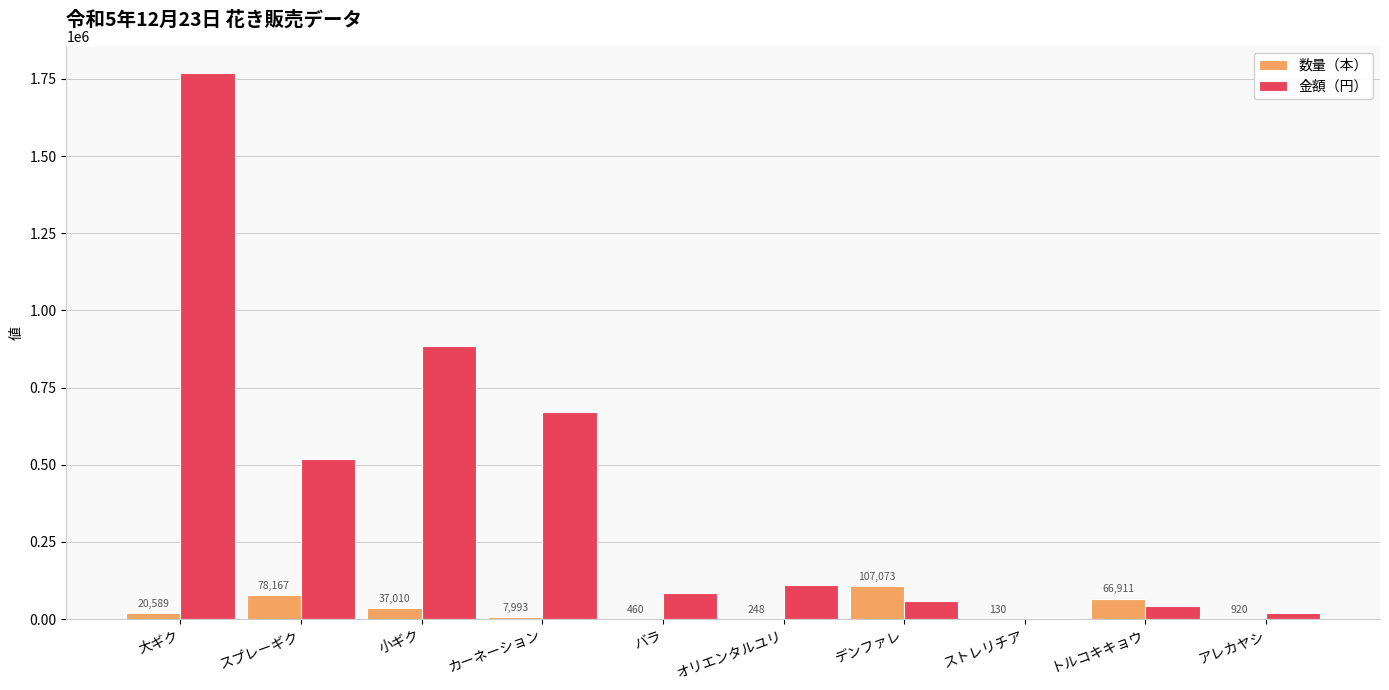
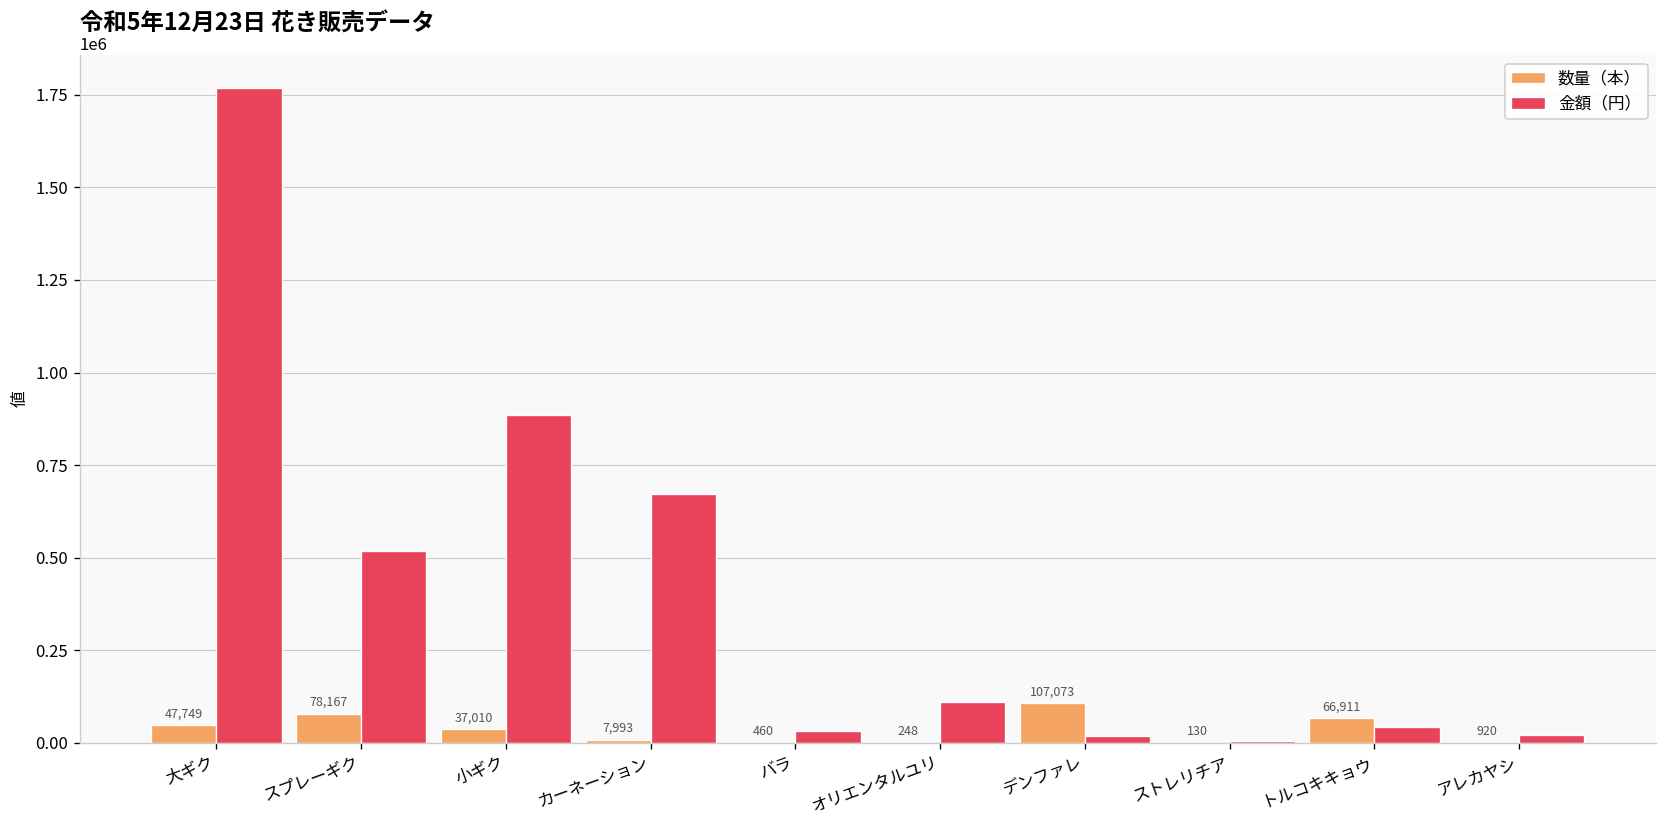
  {
    "数量（本）": {
-     "大ギク": "20,589",
+     "大ギク": "47,749",
      "スプレーギク": "78,167",
      "小ギク": "37,010",
      "カーネーション": "7,993",
      "バラ": "460",
      "オリエンタルユリ": "248",
      "デンファレ": "107,073",
      "ストレリチア": "130",
      "トルコキキョウ": "66,911",
      "アレカヤシ": "920"
    },
    "金額（円）": {
      "大ギク": "1770000",
      "スプレーギク": "520000",
      "小ギク": "880000",
      "カーネーション": "670000",
-     "バラ": "90000",
+     "バラ": "30000",
      "オリエンタルユリ": "110000",
-     "デンファレ": "60000",
+     "デンファレ": "20000",
      "トルコキキョウ": "40000",
      "アレカヤシ": "20000"
    }
  }
